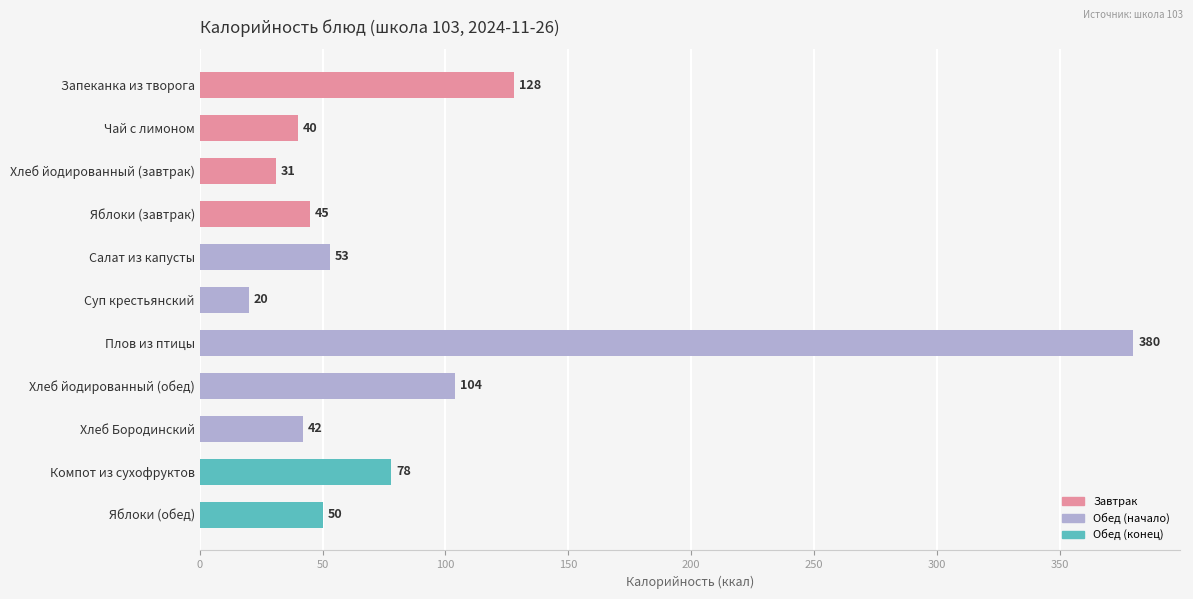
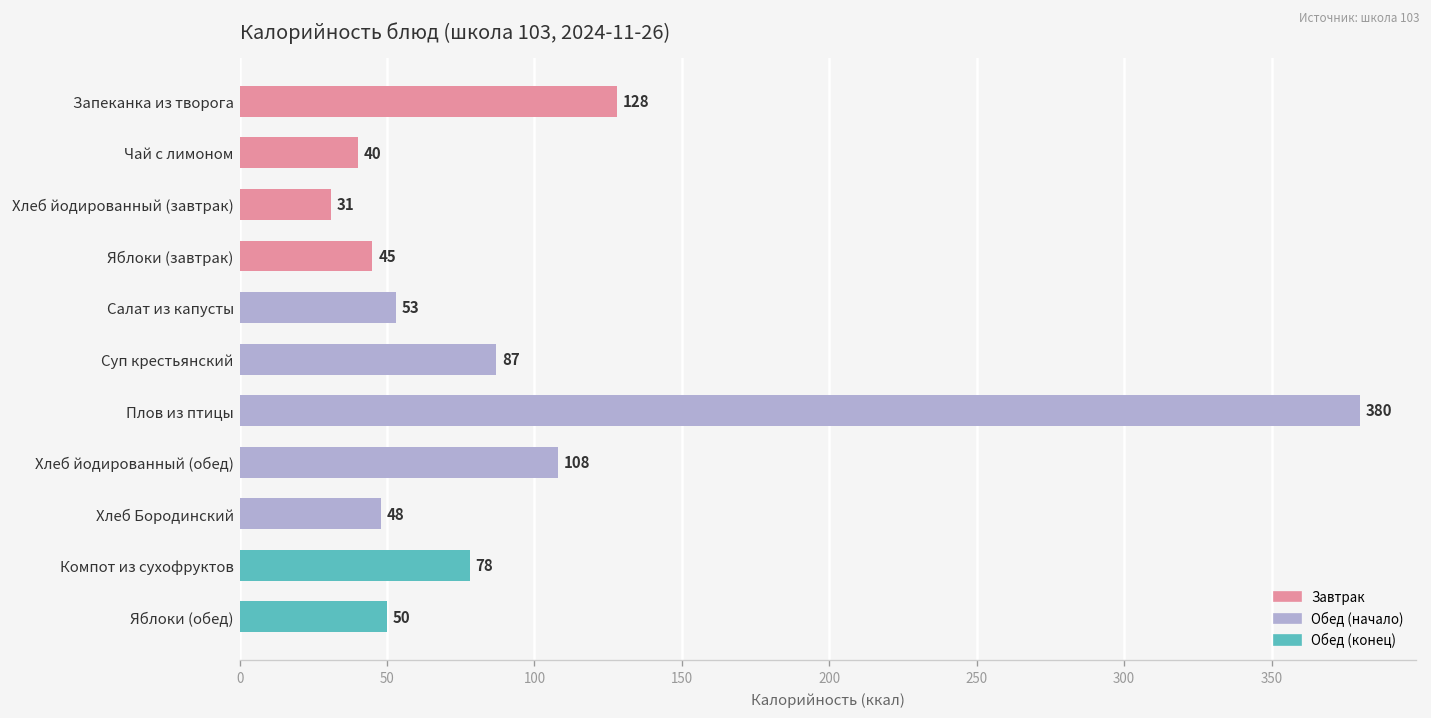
  {
    "Запеканка из творога": 128,
    "Чай с лимоном": 40,
    "Хлеб йодированный (завтрак)": 31,
    "Яблоки (завтрак)": 45,
    "Салат из капусты": 53,
-   "Суп крестьянский": 20,
+   "Суп крестьянский": 87,
    "Плов из птицы": 380,
-   "Хлеб йодированный (обед)": 104,
-   "Хлеб Бородинский": 42,
+   "Хлеб йодированный (обед)": 108,
+   "Хлеб Бородинский": 48,
    "Компот из сухофруктов": 78,
    "Яблоки (обед)": 50
  }
